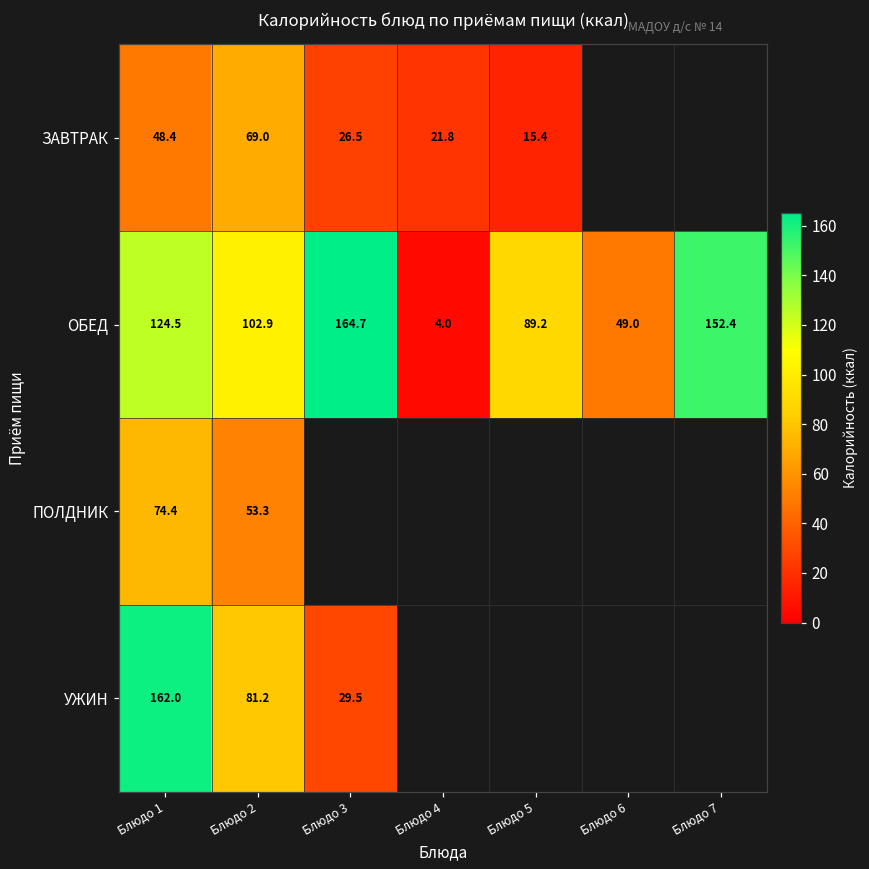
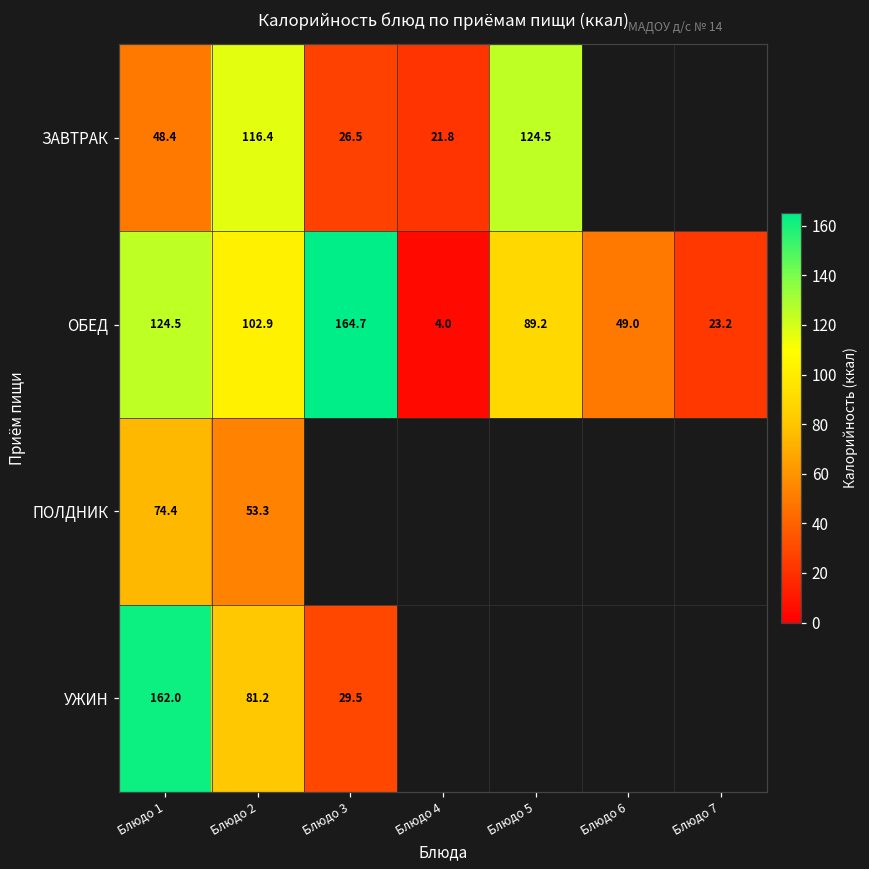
  {
    "ЗАВТРАК": {
      "Блюдо 1": 48.4,
-     "Блюдо 2": 69.0,
+     "Блюдо 2": 116.4,
      "Блюдо 3": 26.5,
      "Блюдо 4": 21.8,
-     "Блюдо 5": 15.4
+     "Блюдо 5": 124.5
    },
    "ОБЕД": {
      "Блюдо 1": 124.5,
      "Блюдо 2": 102.9,
      "Блюдо 3": 164.7,
      "Блюдо 4": 4.0,
      "Блюдо 5": 89.2,
      "Блюдо 6": 49.0,
-     "Блюдо 7": 152.4
+     "Блюдо 7": 23.2
    },
    "ПОЛДНИК": {
      "Блюдо 1": 74.4,
      "Блюдо 2": 53.3
    },
    "УЖИН": {
      "Блюдо 1": 162.0,
      "Блюдо 2": 81.2,
      "Блюдо 3": 29.5
    }
  }
